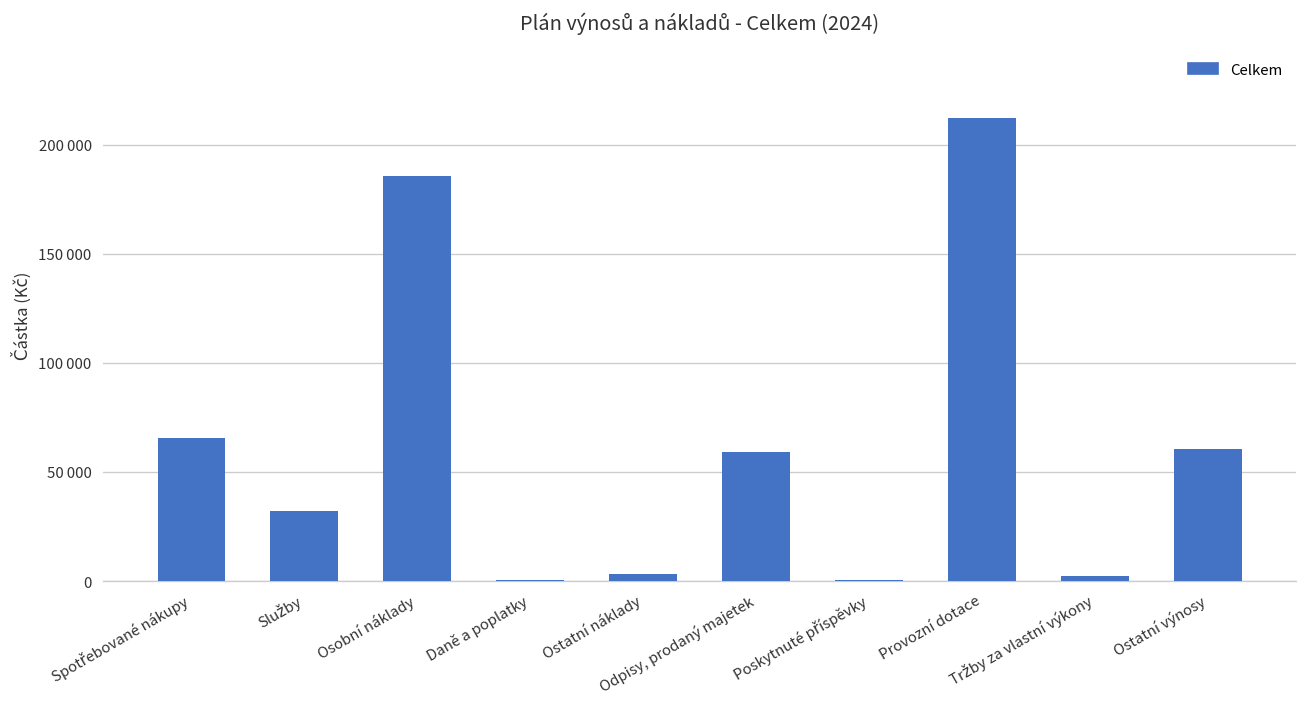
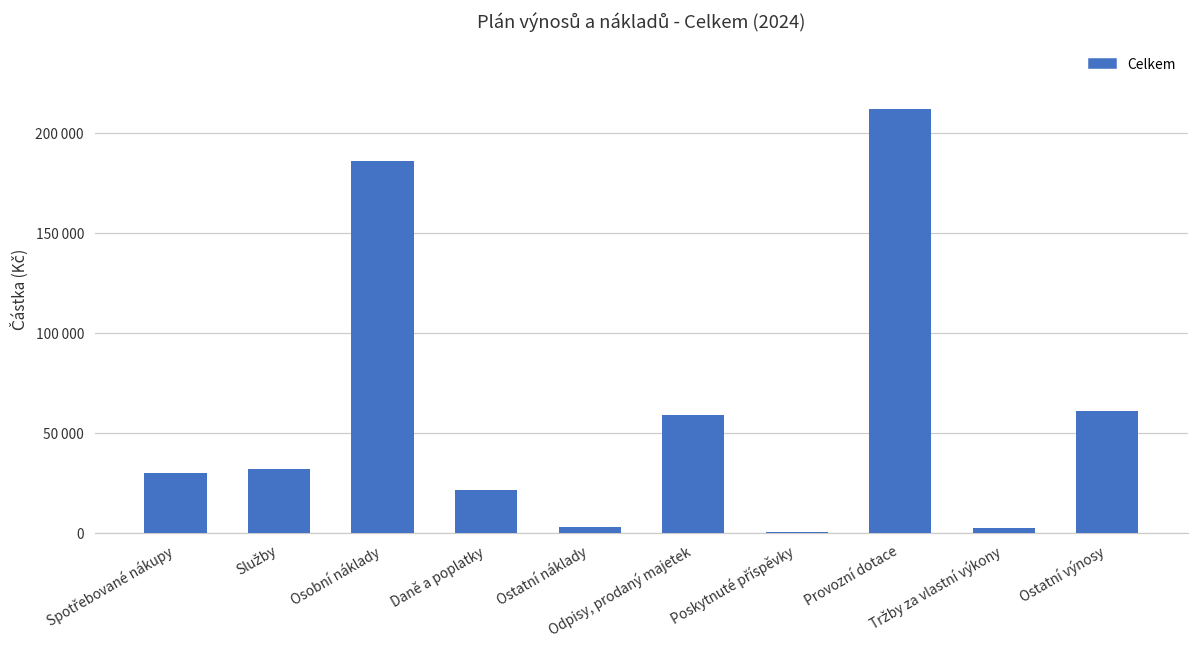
  {
-   "Spotřebované nákupy": 65000,
+   "Spotřebované nákupy": 30000,
    "Služby": 32000,
    "Osobní náklady": 186000,
-   "Daně a poplatky": 0,
+   "Daně a poplatky": 21000,
    "Ostatní náklady": 3000,
    "Odpisy, prodaný majetek": 59000,
    "Provozní dotace": 212000,
    "Tržby za vlastní výkony": 2000,
    "Ostatní výnosy": 61000
  }
